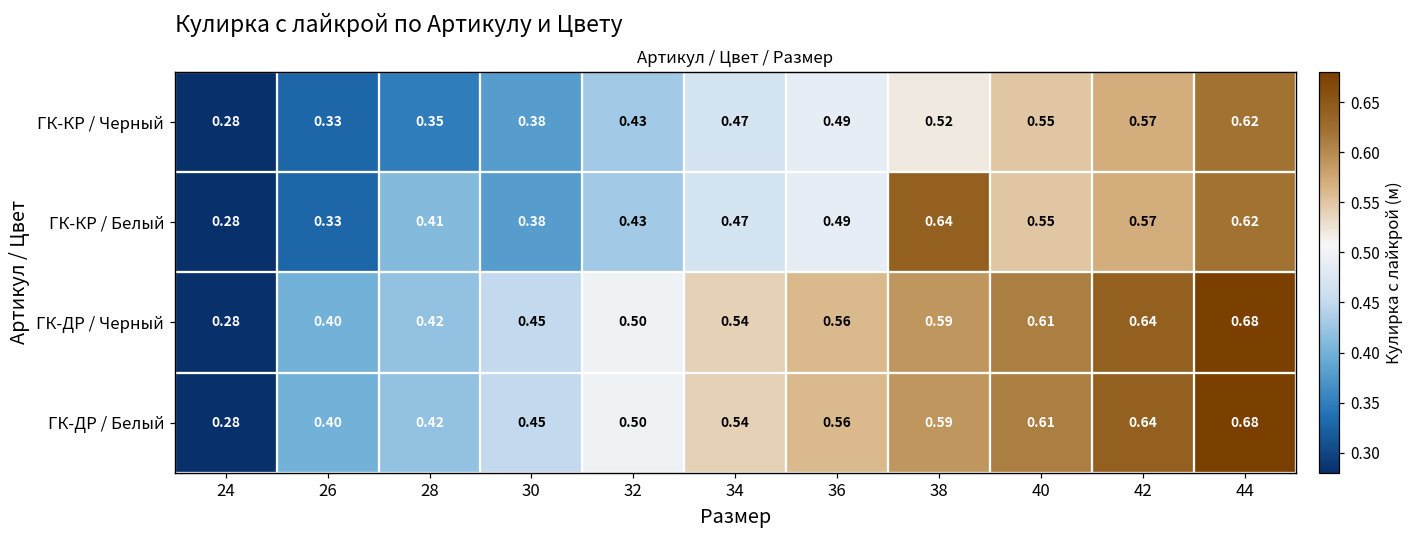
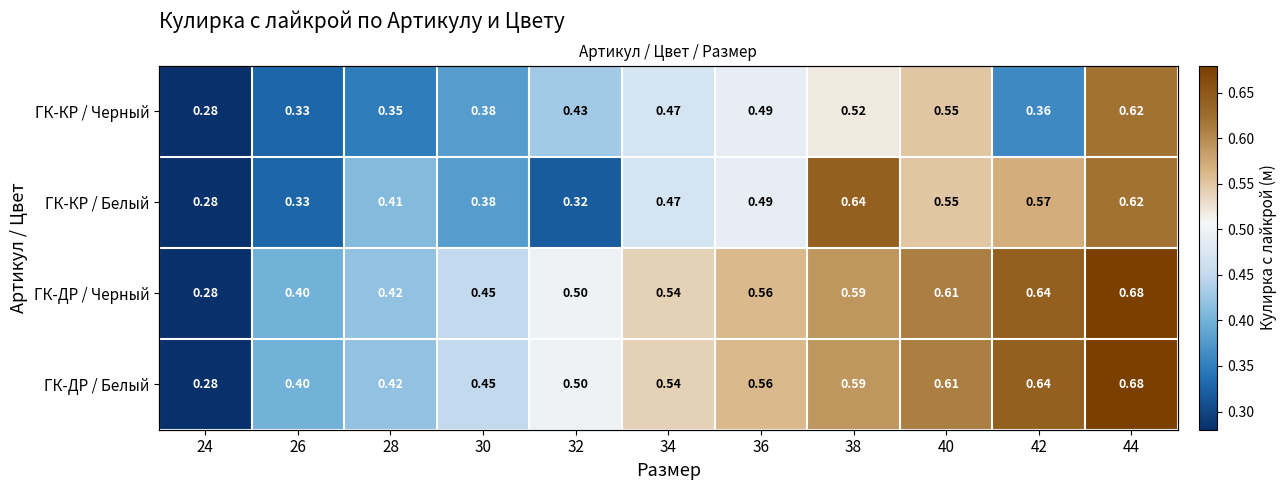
  {
    "ГК-КР / Черный": {
      "24": 0.28,
      "26": 0.33,
      "28": 0.35,
      "30": 0.38,
      "32": 0.43,
      "34": 0.47,
      "36": 0.49,
      "38": 0.52,
      "40": 0.55,
-     "42": 0.57,
+     "42": 0.36,
      "44": 0.62
    },
    "ГК-КР / Белый": {
      "24": 0.28,
      "26": 0.33,
      "28": 0.41,
      "30": 0.38,
-     "32": 0.43,
+     "32": 0.32,
      "34": 0.47,
      "36": 0.49,
      "38": 0.64,
      "40": 0.55,
      "42": 0.57,
      "44": 0.62
    },
    "ГК-ДР / Черный": {
      "24": 0.28,
      "26": 0.40,
      "28": 0.42,
      "30": 0.45,
      "32": 0.50,
      "34": 0.54,
      "36": 0.56,
      "38": 0.59,
      "40": 0.61,
      "42": 0.64,
      "44": 0.68
    },
    "ГК-ДР / Белый": {
      "24": 0.28,
      "26": 0.40,
      "28": 0.42,
      "30": 0.45,
      "32": 0.50,
      "34": 0.54,
      "36": 0.56,
      "38": 0.59,
      "40": 0.61,
      "42": 0.64,
      "44": 0.68
    }
  }
